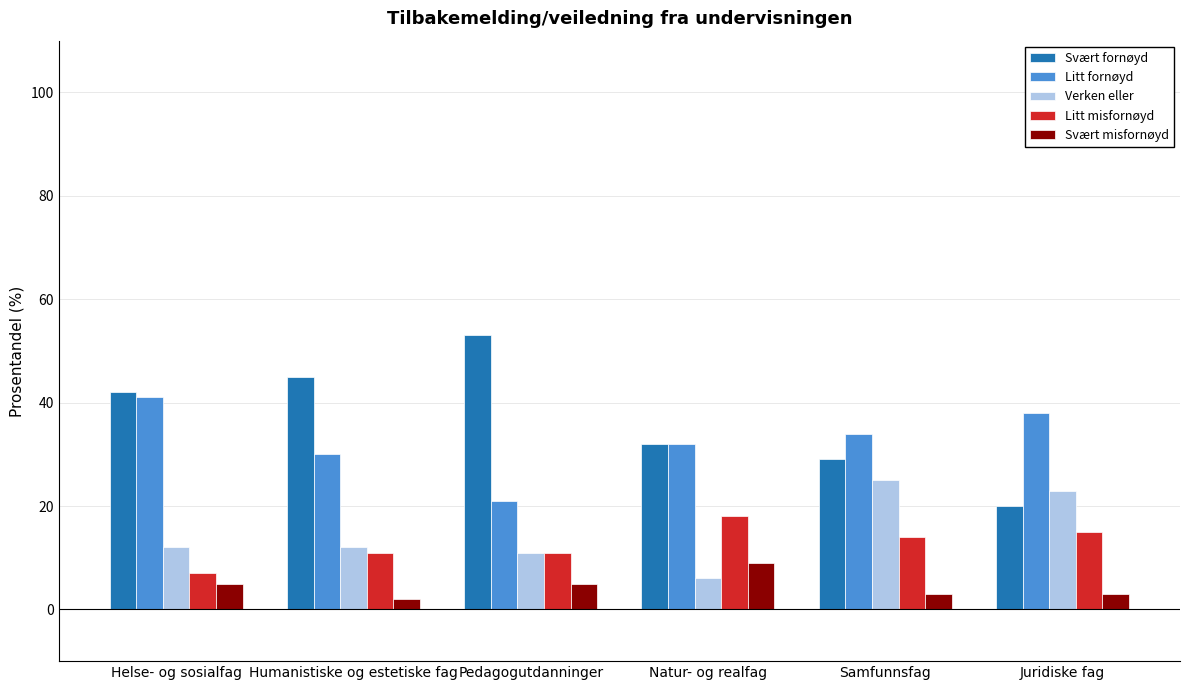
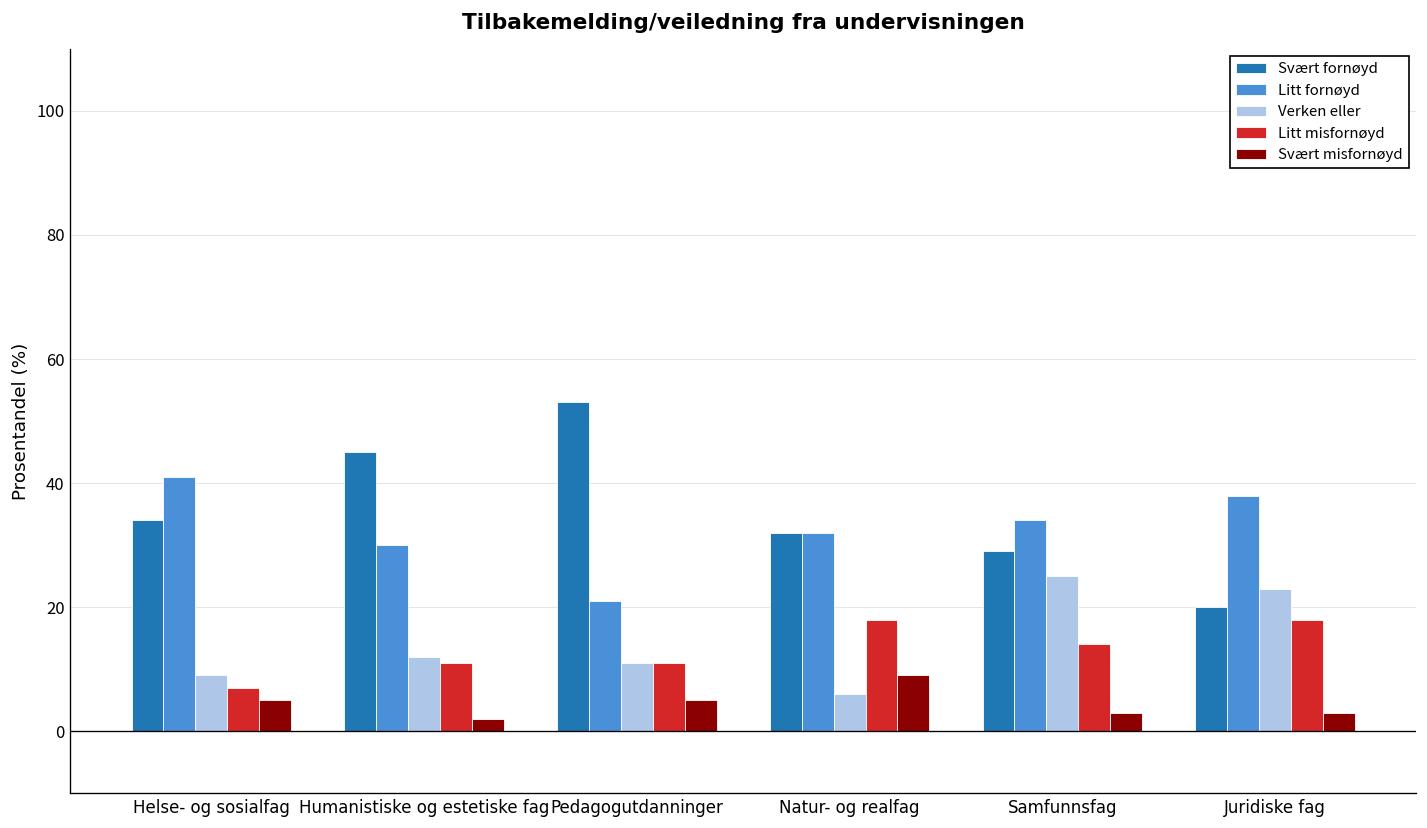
  {
    "Svært fornøyd": {
-     "Helse- og sosialfag": 42,
+     "Helse- og sosialfag": 34,
      "Humanistiske og estetiske fag": 45,
      "Pedagogutdanninger": 53,
      "Natur- og realfag": 32,
      "Samfunnsfag": 29,
      "Juridiske fag": 20
    },
    "Litt fornøyd": {
      "Helse- og sosialfag": 41,
      "Humanistiske og estetiske fag": 30,
      "Pedagogutdanninger": 21,
      "Natur- og realfag": 32,
      "Samfunnsfag": 34,
      "Juridiske fag": 38
    },
    "Verken eller": {
-     "Helse- og sosialfag": 12,
+     "Helse- og sosialfag": 9,
      "Humanistiske og estetiske fag": 12,
      "Pedagogutdanninger": 11,
      "Natur- og realfag": 6,
      "Samfunnsfag": 25,
      "Juridiske fag": 23
    },
    "Litt misfornøyd": {
      "Helse- og sosialfag": 7,
      "Humanistiske og estetiske fag": 11,
      "Pedagogutdanninger": 11,
      "Natur- og realfag": 18,
      "Samfunnsfag": 14,
-     "Juridiske fag": 15
+     "Juridiske fag": 18
    },
    "Svært misfornøyd": {
      "Helse- og sosialfag": 5,
      "Humanistiske og estetiske fag": 2,
      "Pedagogutdanninger": 5,
      "Natur- og realfag": 9,
      "Samfunnsfag": 3,
      "Juridiske fag": 3
    }
  }
